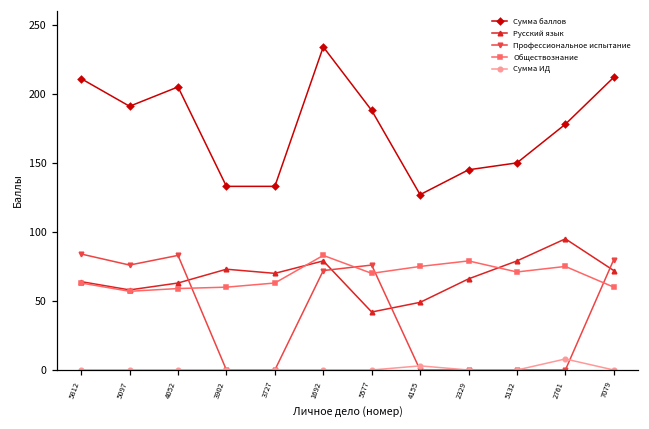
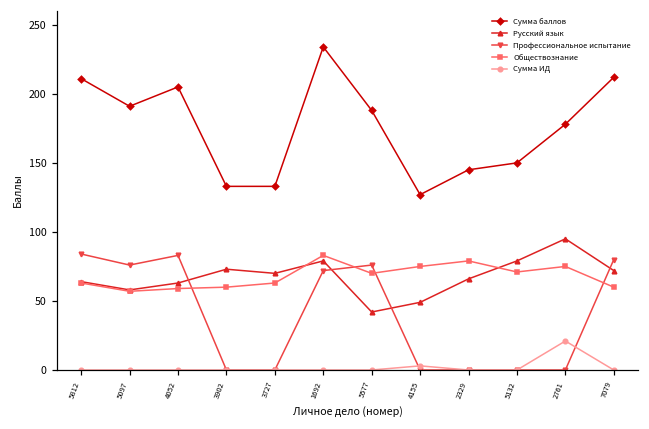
  {
    "Сумма ИД": {
      "5812": 0,
      "5097": 0,
      "4052": 0,
      "1692": 0,
      "5577": 0,
      "4155": 3,
-     "2761": 8,
+     "2761": 21,
      "7079": 0
    }
  }
